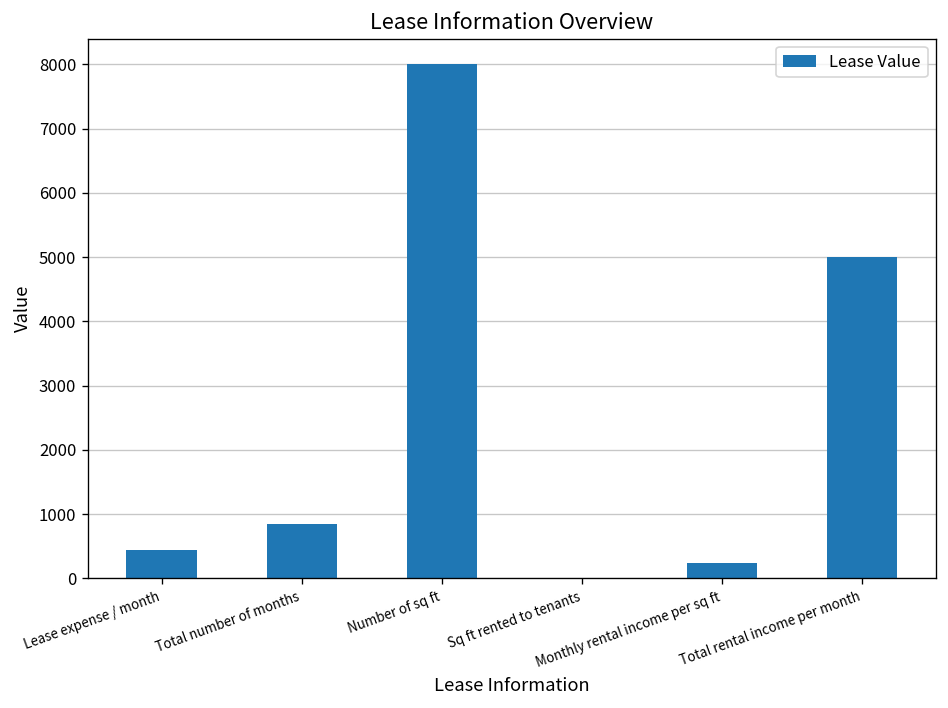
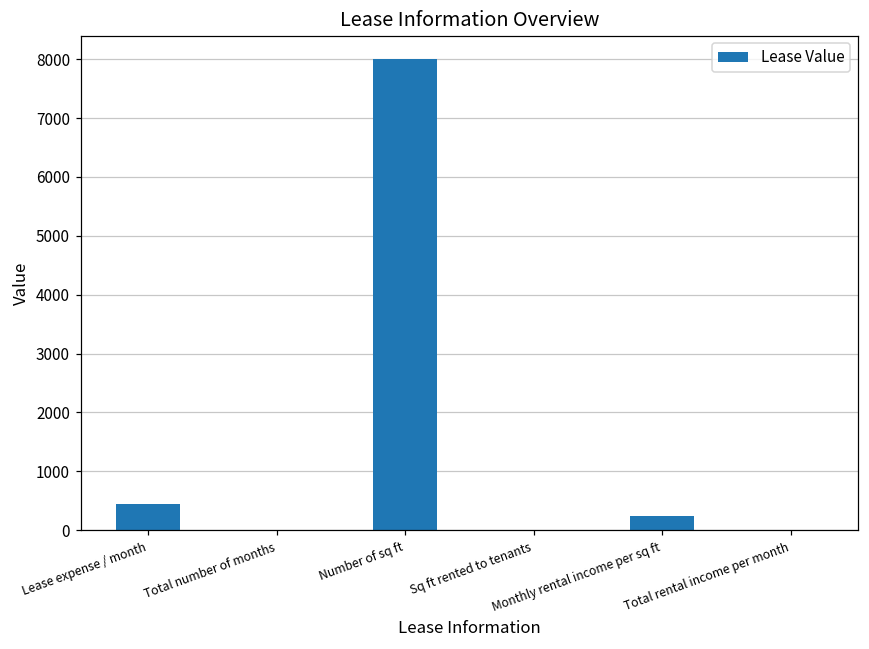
  {
    "Lease expense / month": 400,
-   "Total number of months": 800,
+   "Total number of months": 0,
    "Number of sq ft": 8000,
    "Sq ft rented to tenants": 0,
    "Monthly rental income per sq ft": 200,
-   "Total rental income per month": 5000
+   "Total rental income per month": 0
  }
